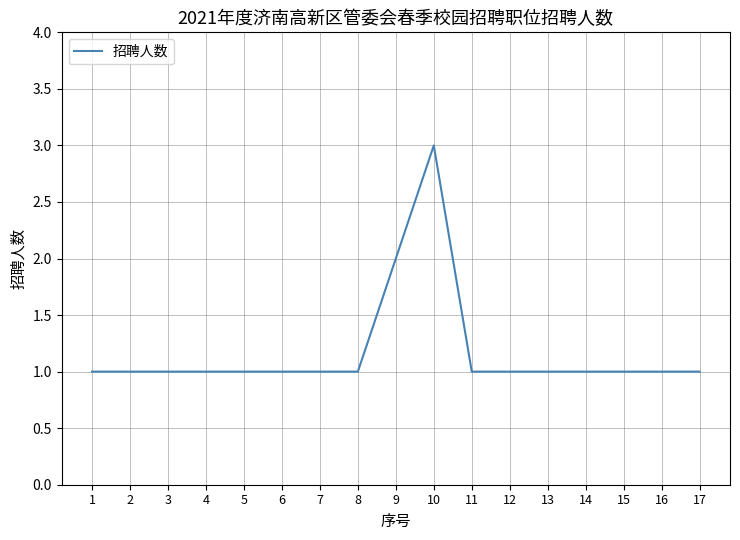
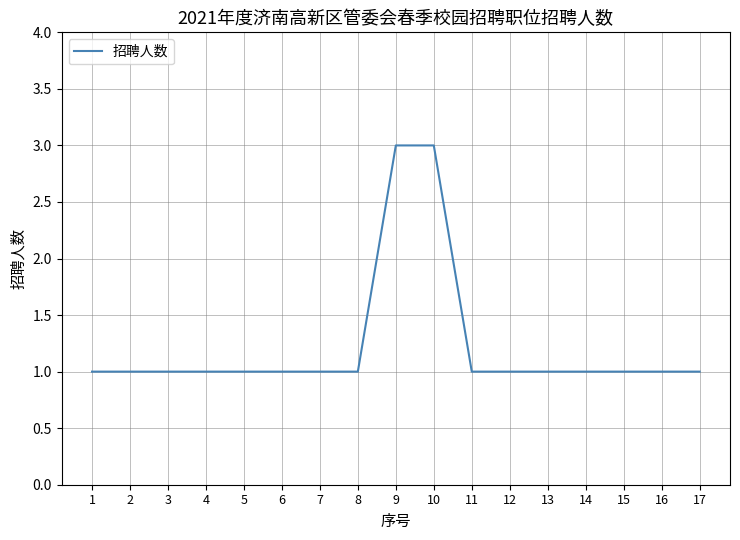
  {
    "1": 1,
    "2": 1,
    "3": 1,
    "4": 1,
    "5": 1,
    "6": 1,
    "7": 1,
    "8": 1,
-   "9": 2,
+   "9": 3,
    "10": 3,
    "11": 1,
    "12": 1,
    "13": 1,
    "14": 1,
    "15": 1,
    "16": 1,
    "17": 1
  }
